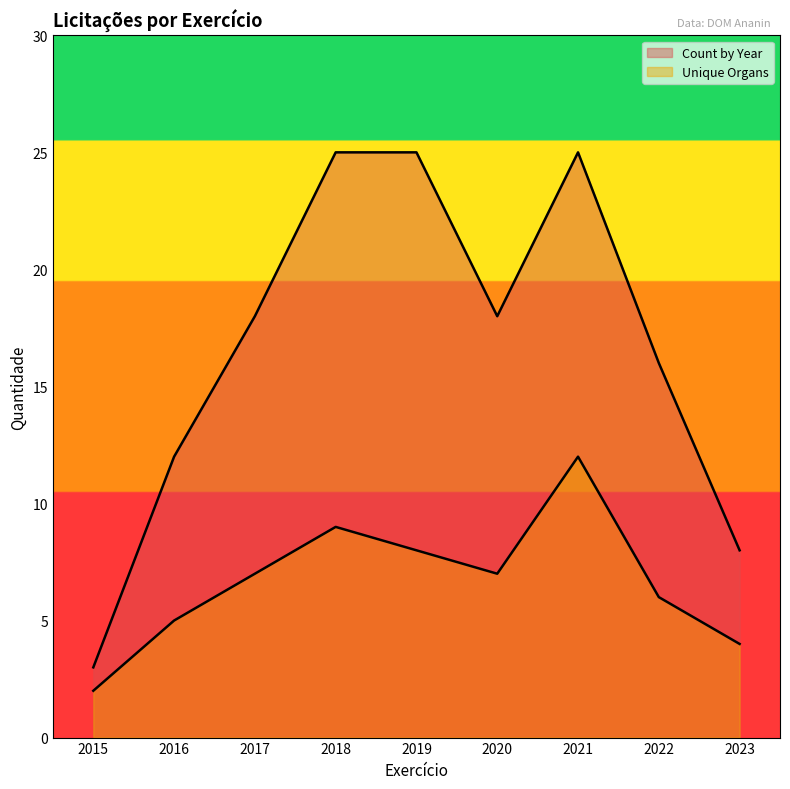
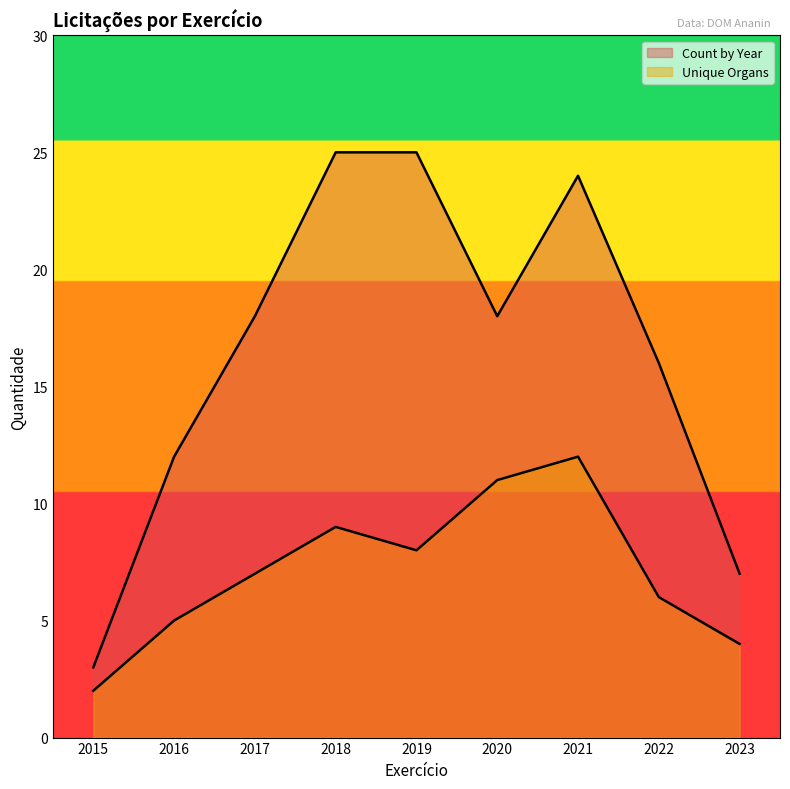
  {
    "Count by Year": {
      "2015": 3,
      "2016": 12,
      "2017": 18,
      "2018": 25,
      "2019": 25,
      "2020": 18,
-     "2021": 25,
+     "2021": 24,
      "2022": 16,
-     "2023": 8
+     "2023": 7
    },
    "Unique Organs": {
      "2015": 2,
      "2016": 5,
      "2017": 7,
      "2018": 9,
      "2019": 8,
-     "2020": 7,
+     "2020": 11,
      "2021": 12,
      "2022": 6,
      "2023": 4
    }
  }
